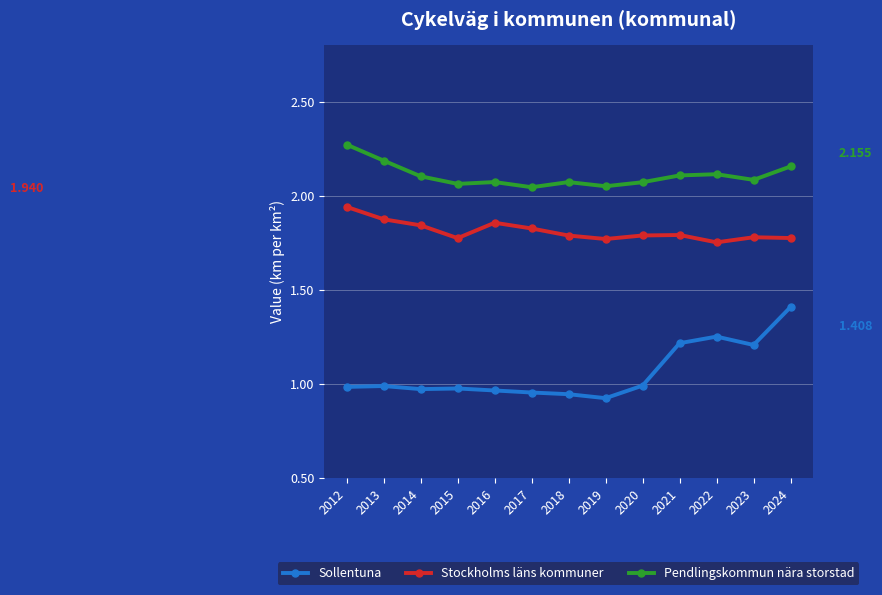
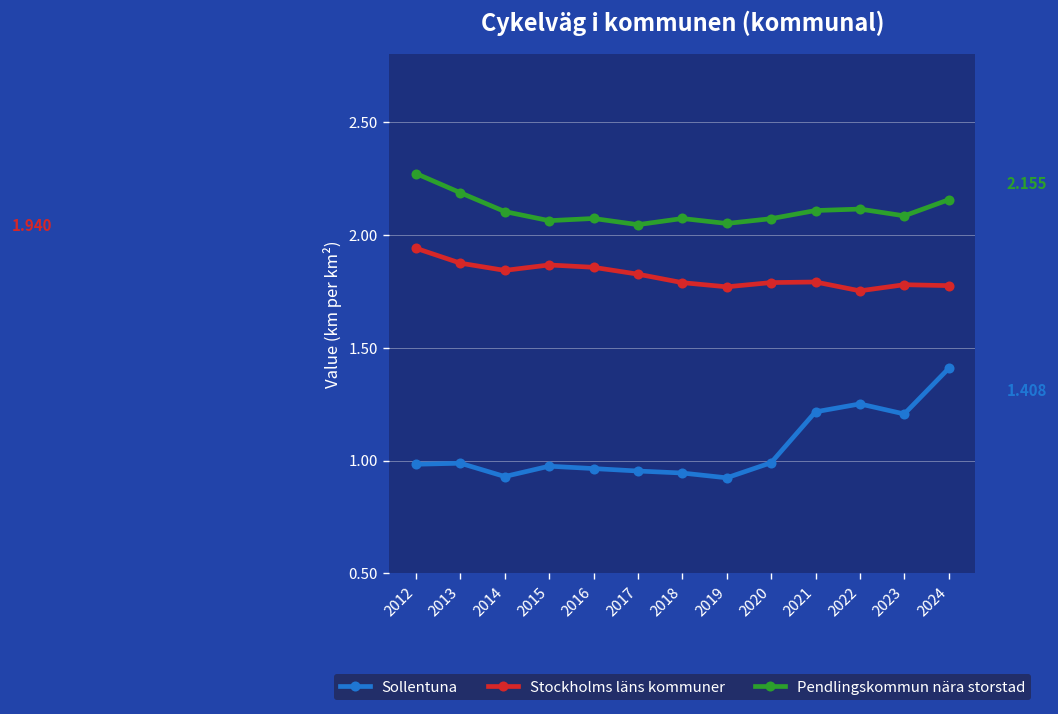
  {
    "Sollentuna": {
      "2012": 0.98,
      "2013": 0.99,
-     "2014": 0.97,
+     "2014": 0.93,
      "2015": 0.98,
      "2016": 0.96,
      "2017": 0.95,
      "2018": 0.94,
      "2019": 0.92,
      "2020": 0.99,
      "2021": 1.22,
      "2022": 1.25,
      "2023": 1.21,
      "2024": 1.41
    },
    "Stockholms läns kommuner": {
      "2012": 1.94,
      "2013": 1.87,
      "2014": 1.84,
-     "2015": 1.77,
+     "2015": 1.87,
      "2016": 1.86,
      "2017": 1.83,
      "2018": 1.79,
      "2019": 1.77,
      "2020": 1.79,
      "2021": 1.79,
      "2022": 1.75,
      "2023": 1.78,
      "2024": 1.77
    },
    "Pendlingskommun nära storstad": {
      "2012": 2.27,
      "2013": 2.19,
      "2014": 2.10,
      "2015": 2.06,
      "2016": 2.07,
      "2017": 2.04,
      "2018": 2.07,
      "2019": 2.05,
      "2020": 2.07,
      "2021": 2.11,
      "2022": 2.11,
      "2023": 2.08,
      "2024": 2.16
    }
  }
